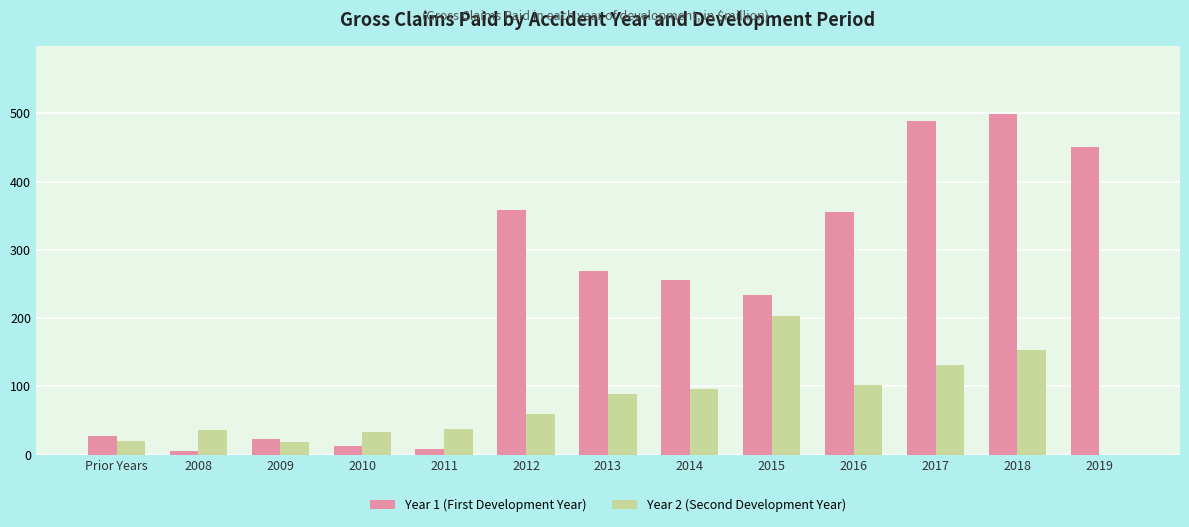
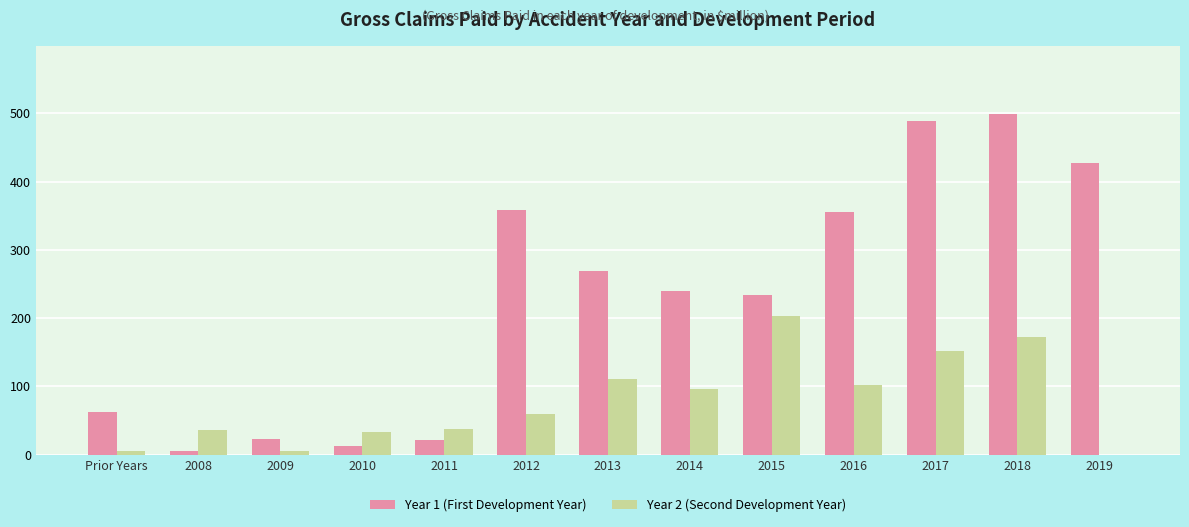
  {
    "Year 1 (First Development Year)": {
-     "Prior Years": 30,
+     "Prior Years": 60,
      "2008": 10,
      "2009": 20,
      "2010": 10,
-     "2011": 10,
+     "2011": 20,
      "2012": 360,
      "2013": 270,
-     "2014": 260,
+     "2014": 240,
      "2015": 230,
      "2016": 360,
      "2017": 490,
      "2018": 500,
-     "2019": 450
+     "2019": 430
    },
    "Year 2 (Second Development Year)": {
-     "Prior Years": 20,
+     "Prior Years": 10,
      "2008": 40,
-     "2009": 20,
+     "2009": 10,
      "2010": 30,
      "2011": 40,
      "2012": 60,
-     "2013": 90,
+     "2013": 110,
      "2014": 100,
      "2015": 200,
      "2016": 100,
-     "2017": 130,
-     "2018": 150,
+     "2017": 150,
+     "2018": 170,
      "2019": 0
    }
  }
